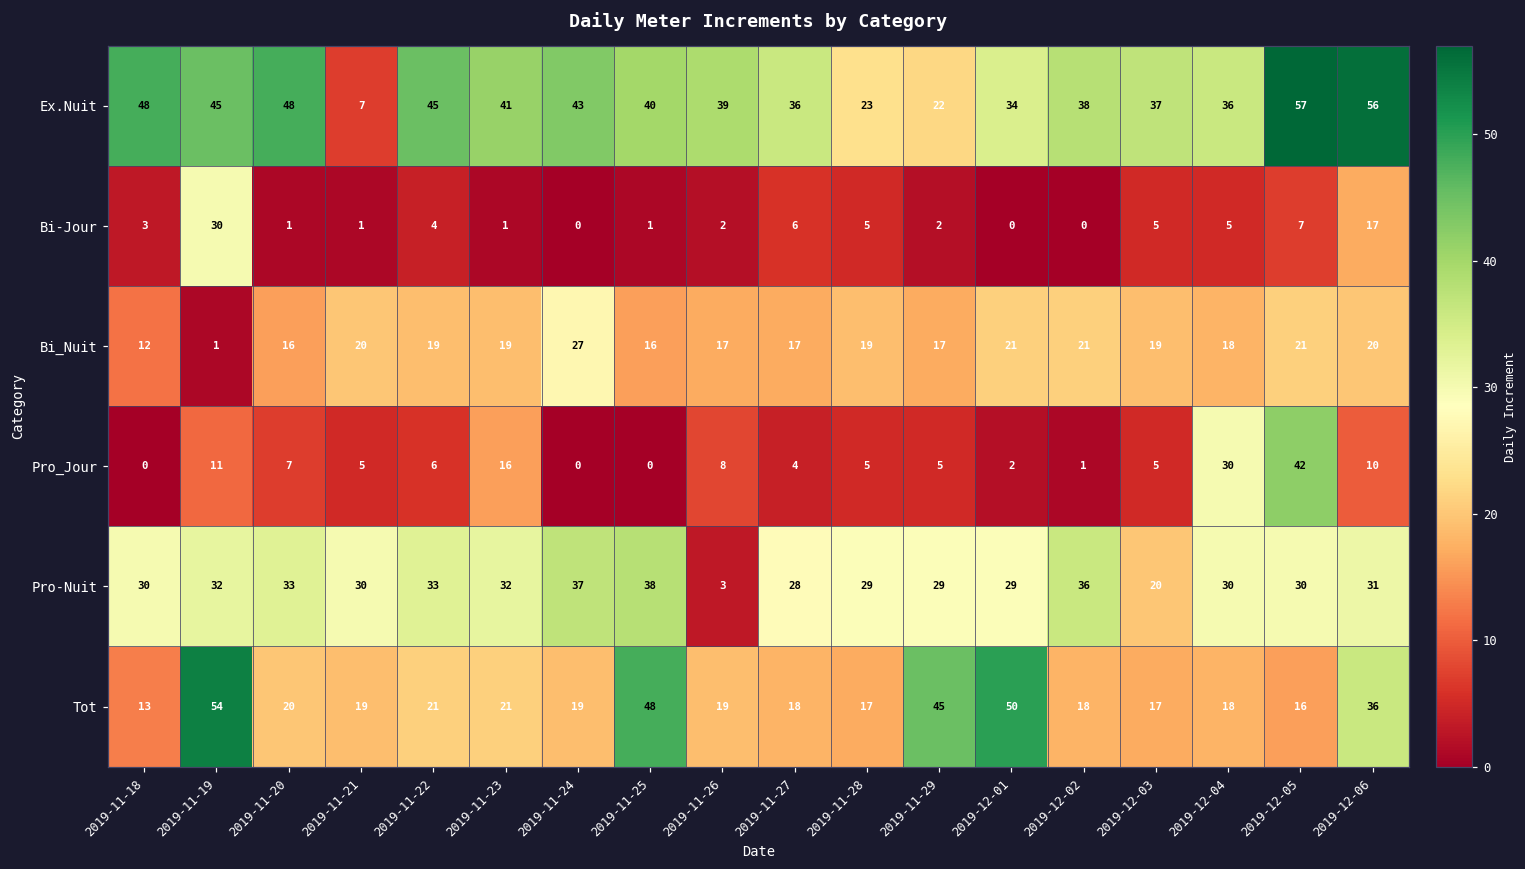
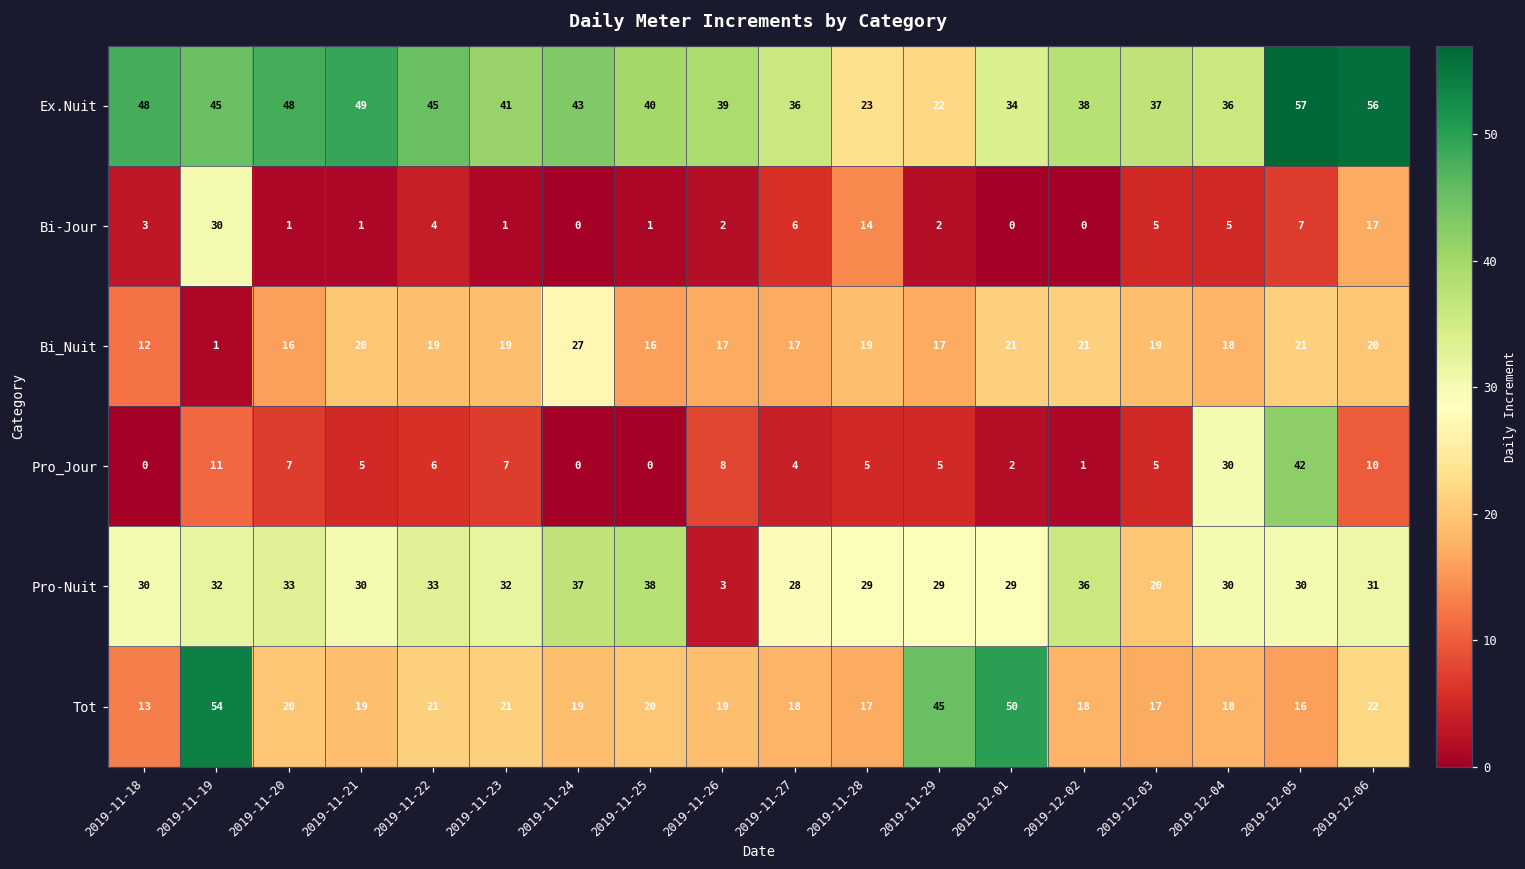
  {
    "Ex.Nuit": {
      "2019-11-18": 48,
      "2019-11-19": 45,
      "2019-11-20": 48,
-     "2019-11-21": 7,
+     "2019-11-21": 49,
      "2019-11-22": 45,
      "2019-11-23": 41,
      "2019-11-24": 43,
      "2019-11-25": 40,
      "2019-11-26": 39,
      "2019-11-27": 36,
      "2019-11-28": 23,
      "2019-11-29": 22,
      "2019-12-01": 34,
      "2019-12-02": 38,
      "2019-12-03": 37,
      "2019-12-04": 36,
      "2019-12-05": 57,
      "2019-12-06": 56
    },
    "Bi-Jour": {
      "2019-11-18": 3,
      "2019-11-19": 30,
      "2019-11-20": 1,
      "2019-11-21": 1,
      "2019-11-22": 4,
      "2019-11-23": 1,
      "2019-11-24": 0,
      "2019-11-25": 1,
      "2019-11-26": 2,
      "2019-11-27": 6,
-     "2019-11-28": 5,
+     "2019-11-28": 14,
      "2019-11-29": 2,
      "2019-12-01": 0,
      "2019-12-02": 0,
      "2019-12-03": 5,
      "2019-12-04": 5,
      "2019-12-05": 7,
      "2019-12-06": 17
    },
    "Bi_Nuit": {
      "2019-11-18": 12,
      "2019-11-19": 1,
      "2019-11-20": 16,
      "2019-11-21": 20,
      "2019-11-22": 19,
      "2019-11-23": 19,
      "2019-11-24": 27,
      "2019-11-25": 16,
      "2019-11-26": 17,
      "2019-11-27": 17,
      "2019-11-28": 19,
      "2019-11-29": 17,
      "2019-12-01": 21,
      "2019-12-02": 21,
      "2019-12-03": 19,
      "2019-12-04": 18,
      "2019-12-05": 21,
      "2019-12-06": 20
    },
    "Pro_Jour": {
      "2019-11-18": 0,
      "2019-11-19": 11,
      "2019-11-20": 7,
      "2019-11-21": 5,
      "2019-11-22": 6,
-     "2019-11-23": 16,
+     "2019-11-23": 7,
      "2019-11-24": 0,
      "2019-11-25": 0,
      "2019-11-26": 8,
      "2019-11-27": 4,
      "2019-11-28": 5,
      "2019-11-29": 5,
      "2019-12-01": 2,
      "2019-12-02": 1,
      "2019-12-03": 5,
      "2019-12-04": 30,
      "2019-12-05": 42,
      "2019-12-06": 10
    },
    "Pro-Nuit": {
      "2019-11-18": 30,
      "2019-11-19": 32,
      "2019-11-20": 33,
      "2019-11-21": 30,
      "2019-11-22": 33,
      "2019-11-23": 32,
      "2019-11-24": 37,
      "2019-11-25": 38,
      "2019-11-26": 3,
      "2019-11-27": 28,
      "2019-11-28": 29,
      "2019-11-29": 29,
      "2019-12-01": 29,
      "2019-12-02": 36,
      "2019-12-03": 20,
      "2019-12-04": 30,
      "2019-12-05": 30,
      "2019-12-06": 31
    },
    "Tot": {
      "2019-11-18": 13,
      "2019-11-19": 54,
      "2019-11-20": 20,
      "2019-11-21": 19,
      "2019-11-22": 21,
      "2019-11-23": 21,
      "2019-11-24": 19,
-     "2019-11-25": 48,
+     "2019-11-25": 20,
      "2019-11-26": 19,
      "2019-11-27": 18,
      "2019-11-28": 17,
      "2019-11-29": 45,
      "2019-12-01": 50,
      "2019-12-02": 18,
      "2019-12-03": 17,
      "2019-12-04": 18,
      "2019-12-05": 16,
-     "2019-12-06": 36
+     "2019-12-06": 22
    }
  }
